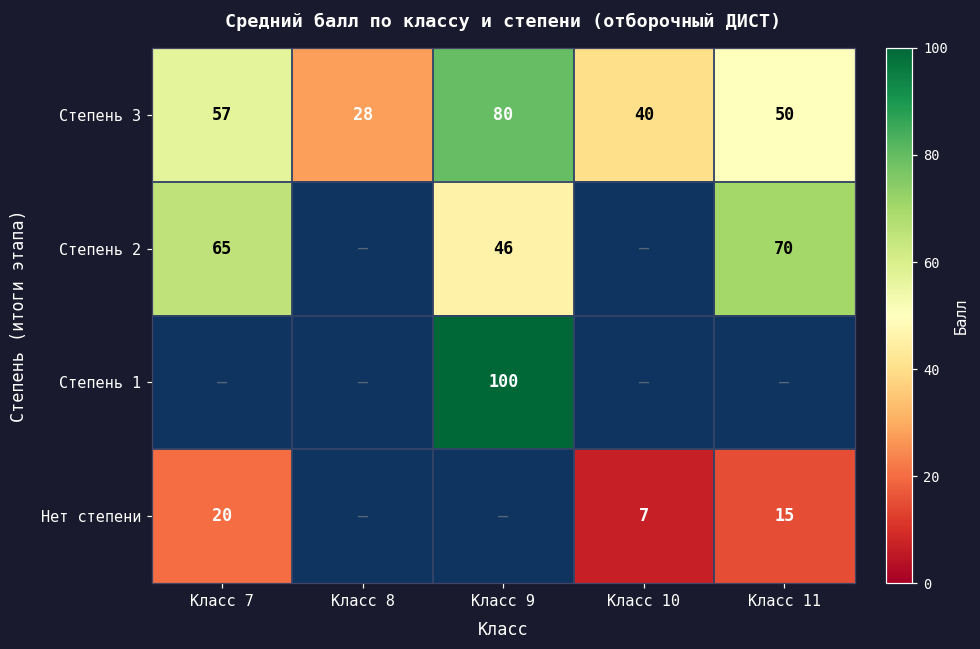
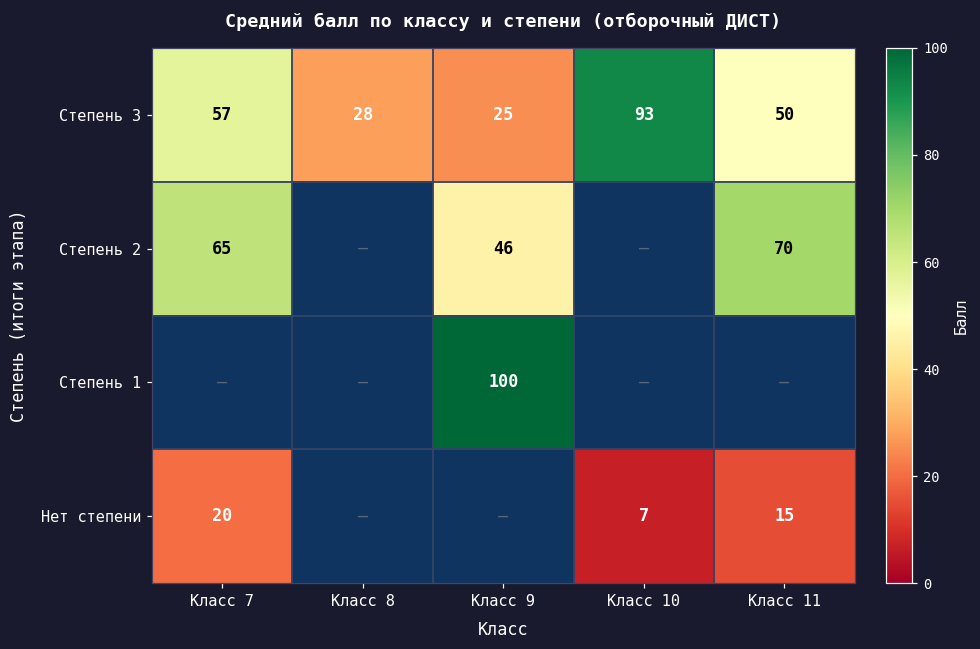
  {
    "Степень 3": {
      "Класс 7": 57,
      "Класс 8": 28,
-     "Класс 9": 80,
-     "Класс 10": 40,
+     "Класс 9": 25,
+     "Класс 10": 93,
      "Класс 11": 50
    },
    "Степень 2": {
      "Класс 7": 65,
      "Класс 9": 46,
      "Класс 11": 70
    },
    "Степень 1": {
      "Класс 9": 100
    },
    "Нет степени": {
      "Класс 7": 20,
      "Класс 10": 7,
      "Класс 11": 15
    }
  }
